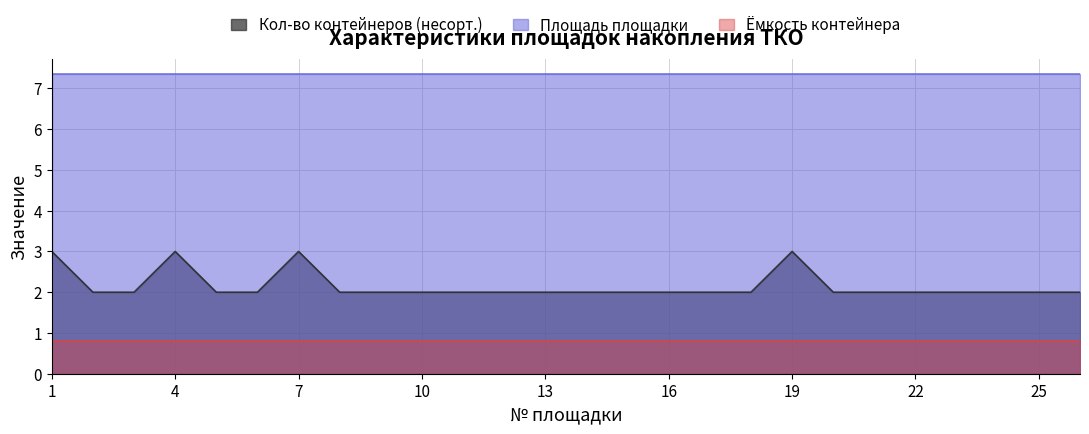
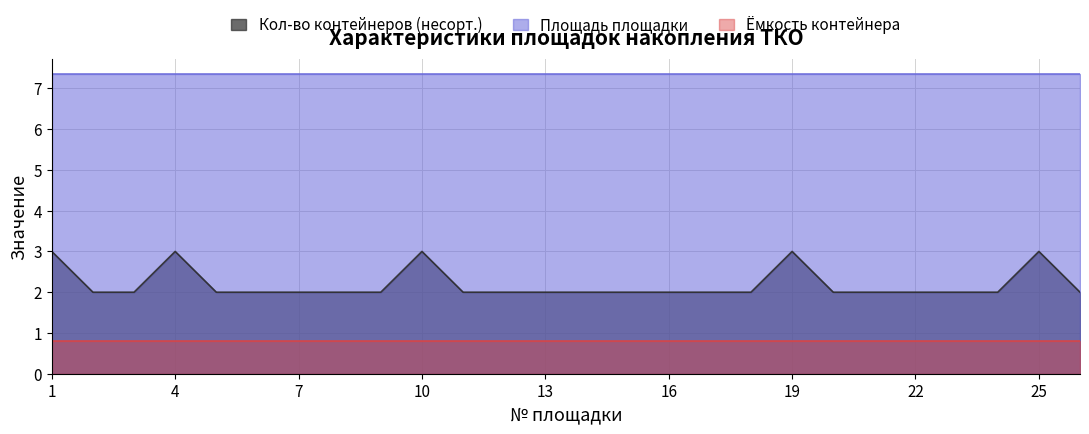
  {
    "Кол-во контейнеров (несорт.)": {
      "1": 3,
      "4": 3,
-     "7": 3,
-     "10": 2,
+     "7": 2,
+     "10": 3,
      "13": 2,
      "16": 2,
      "19": 3,
      "22": 2,
-     "25": 2
+     "25": 3
    },
    "Площадь площадки": {
      "1": 7.4,
      "4": 7.4,
      "7": 7.4,
      "10": 7.4,
      "13": 7.4,
      "16": 7.4,
      "19": 7.4,
      "22": 7.4,
      "25": 7.4
    },
    "Ёмкость контейнера": {
      "1": 0.8,
      "4": 0.8,
      "7": 0.8,
      "10": 0.8,
      "13": 0.8,
      "16": 0.8,
      "19": 0.8,
      "22": 0.8,
      "25": 0.8
    }
  }
